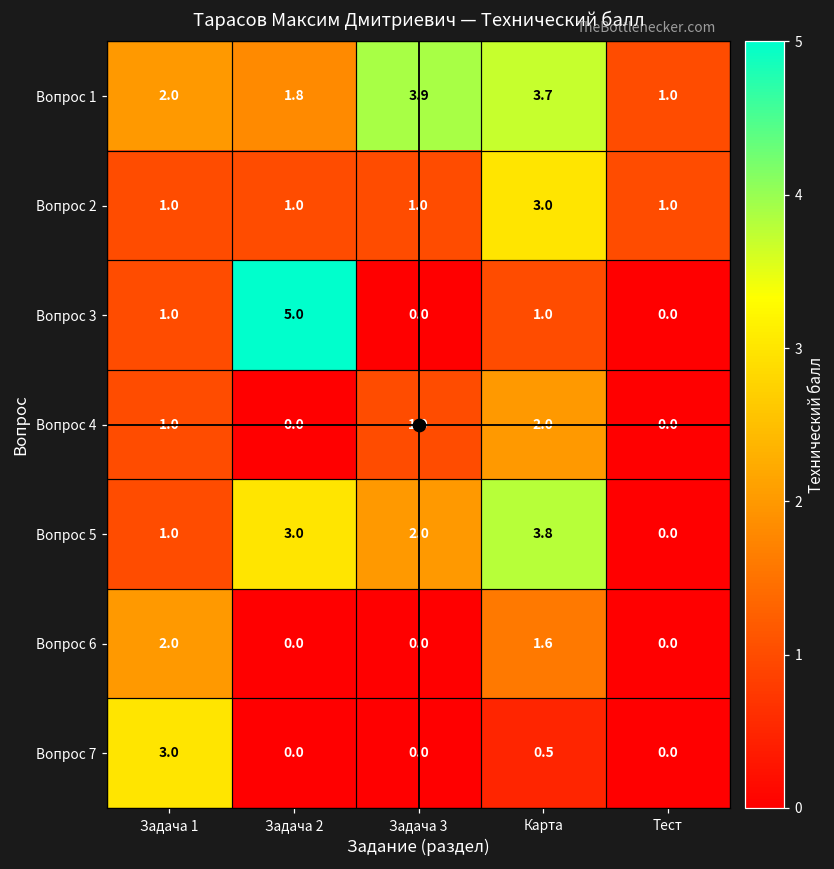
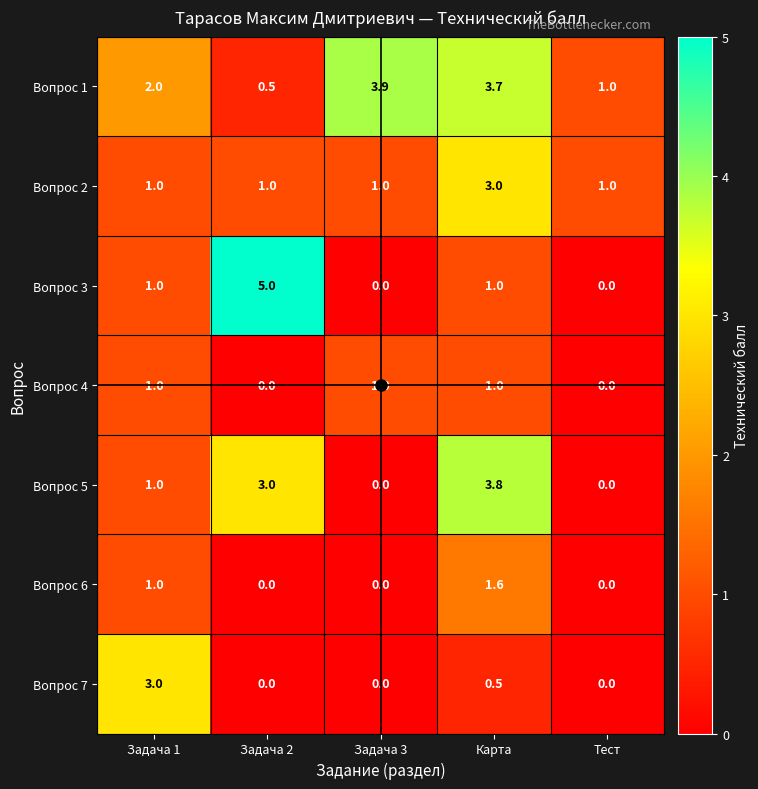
  {
    "Вопрос 1": {
      "Задача 1": 2.0,
-     "Задача 2": 1.8,
+     "Задача 2": 0.5,
      "Задача 3": 3.9,
      "Карта": 3.7,
      "Тест": 1.0
    },
    "Вопрос 2": {
      "Задача 1": 1.0,
      "Задача 2": 1.0,
      "Задача 3": 1.0,
      "Карта": 3.0,
      "Тест": 1.0
    },
    "Вопрос 3": {
      "Задача 1": 1.0,
      "Задача 2": 5.0,
      "Задача 3": 0.0,
      "Карта": 1.0,
      "Тест": 0.0
    },
    "Вопрос 4": {
      "Задача 1": 1.0,
      "Задача 2": 0.0,
-     "Карта": 2.0,
+     "Карта": 1.0,
      "Тест": 0.0
    },
    "Вопрос 5": {
      "Задача 1": 1.0,
      "Задача 2": 3.0,
-     "Задача 3": 2.0,
+     "Задача 3": 0.0,
      "Карта": 3.8,
      "Тест": 0.0
    },
    "Вопрос 6": {
-     "Задача 1": 2.0,
+     "Задача 1": 1.0,
      "Задача 2": 0.0,
      "Задача 3": 0.0,
      "Карта": 1.6,
      "Тест": 0.0
    },
    "Вопрос 7": {
      "Задача 1": 3.0,
      "Задача 2": 0.0,
      "Задача 3": 0.0,
      "Карта": 0.5,
      "Тест": 0.0
    }
  }
